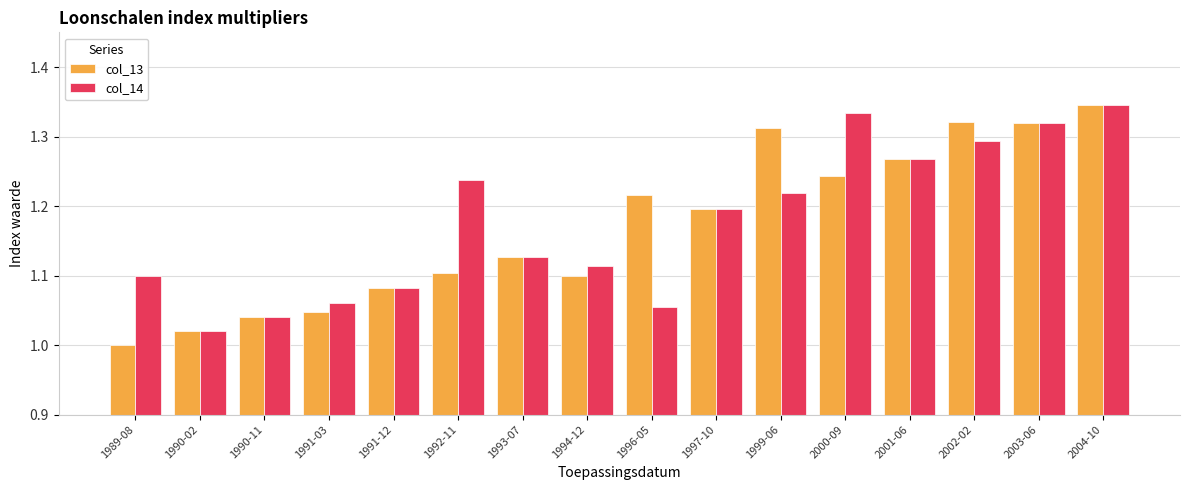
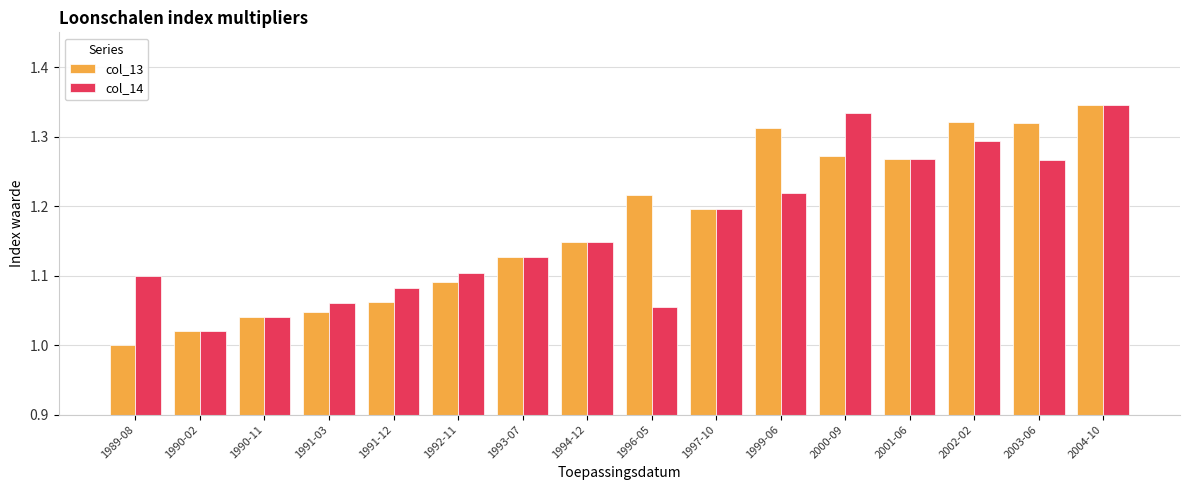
  {
    "col_13": {
      "1989-08": 1.00,
      "1990-02": 1.02,
      "1990-11": 1.04,
      "1991-03": 1.05,
-     "1991-12": 1.08,
-     "1992-11": 1.10,
+     "1991-12": 1.06,
+     "1992-11": 1.09,
      "1993-07": 1.13,
-     "1994-12": 1.10,
+     "1994-12": 1.15,
      "1996-05": 1.22,
      "1997-10": 1.20,
      "1999-06": 1.31,
-     "2000-09": 1.24,
+     "2000-09": 1.27,
      "2001-06": 1.27,
      "2002-02": 1.32,
      "2003-06": 1.32,
      "2004-10": 1.35
    },
    "col_14": {
      "1989-08": 1.10,
      "1990-02": 1.02,
      "1990-11": 1.04,
      "1991-03": 1.06,
      "1991-12": 1.08,
-     "1992-11": 1.24,
+     "1992-11": 1.10,
      "1993-07": 1.13,
-     "1994-12": 1.11,
+     "1994-12": 1.15,
      "1996-05": 1.05,
      "1997-10": 1.20,
      "1999-06": 1.22,
      "2000-09": 1.33,
      "2001-06": 1.27,
      "2002-02": 1.29,
-     "2003-06": 1.32,
+     "2003-06": 1.27,
      "2004-10": 1.35
    }
  }
